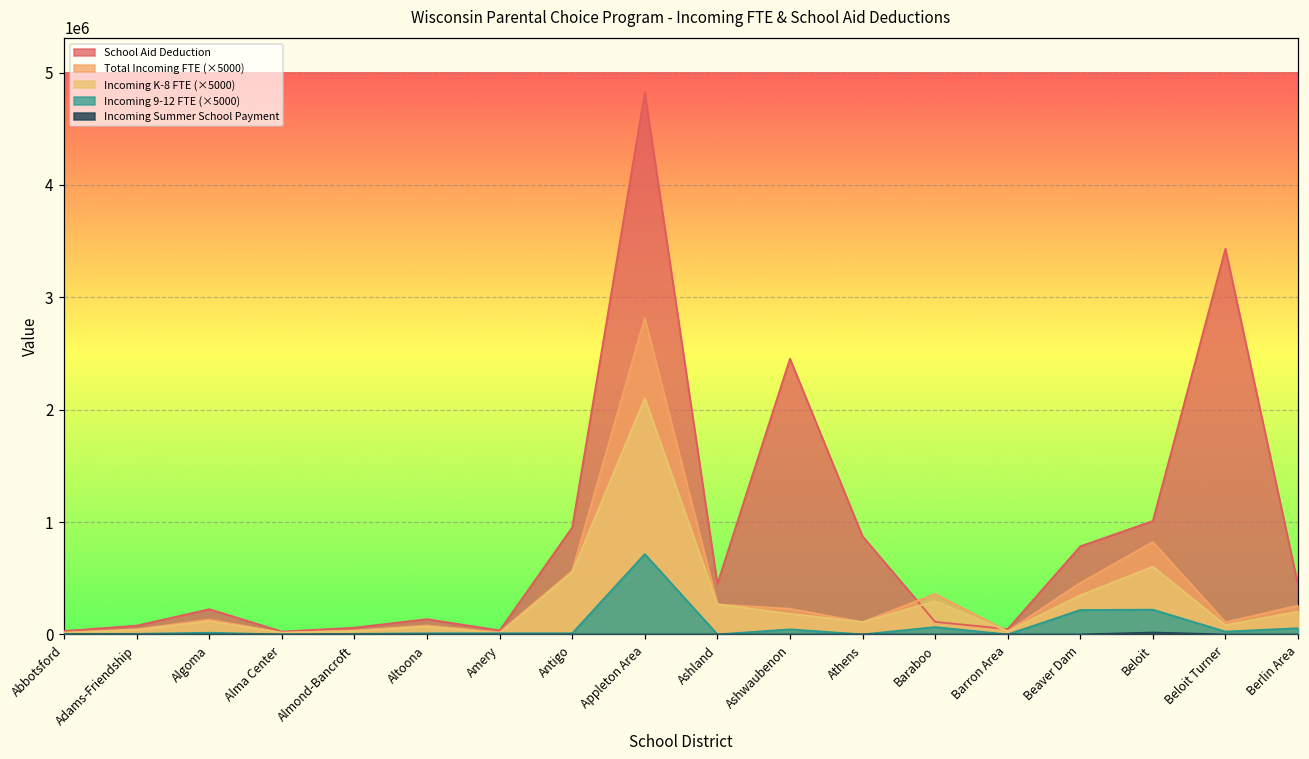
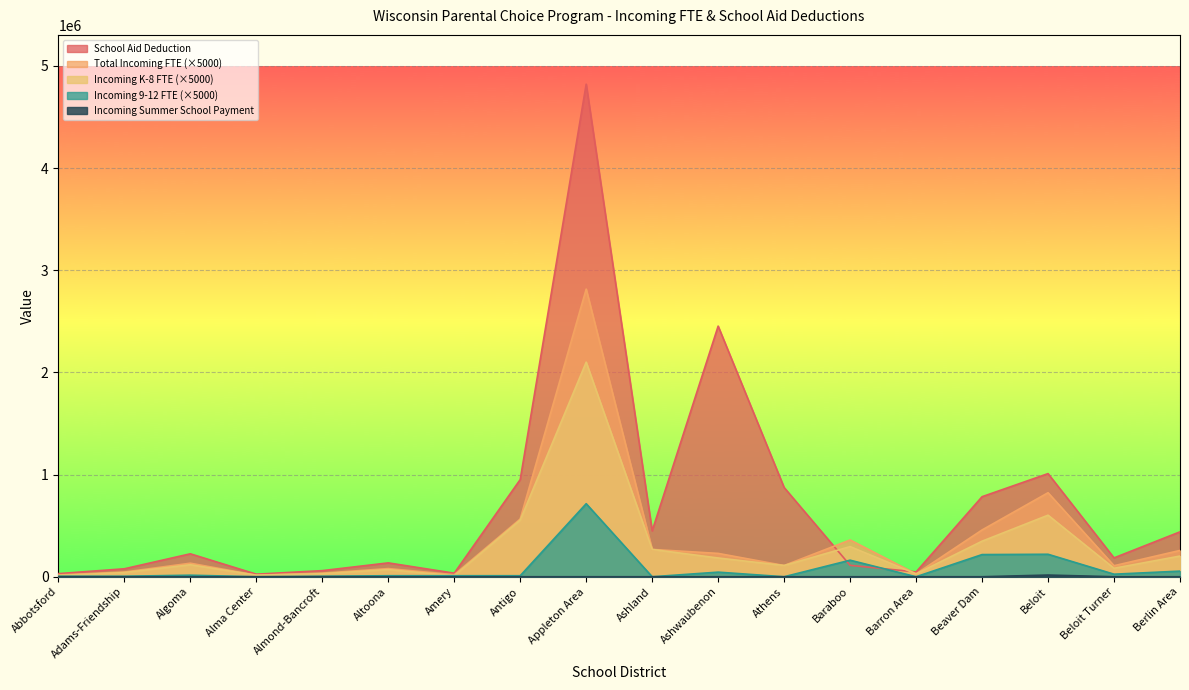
  {
    "School Aid Deduction": {
      "Adams-Friendship": 80000,
      "Algoma": 220000,
      "Almond-Bancroft": 60000,
      "Altoona": 140000,
      "Antigo": 950000,
      "Appleton Area": 4820000,
      "Ashland": 450000,
      "Ashwaubenon": 2450000,
      "Athens": 870000,
      "Baraboo": 110000,
      "Beaver Dam": 780000,
      "Beloit": 1010000,
-     "Beloit Turner": 3430000,
+     "Beloit Turner": 180000,
      "Berlin Area": 440000
    },
    "Incoming 9-12 FTE (×5000)": {
      "Appleton Area": 720000,
      "Ashwaubenon": 50000,
-     "Baraboo": 70000,
+     "Baraboo": 160000,
      "Beaver Dam": 220000,
      "Beloit": 220000,
      "Berlin Area": 60000
    },
    "Incoming Summer School Payment": {
      "Appleton Area": 0,
      "Ashwaubenon": 0,
      "Baraboo": 0,
      "Beaver Dam": 0,
      "Beloit": 20000,
      "Berlin Area": 0
    }
  }
